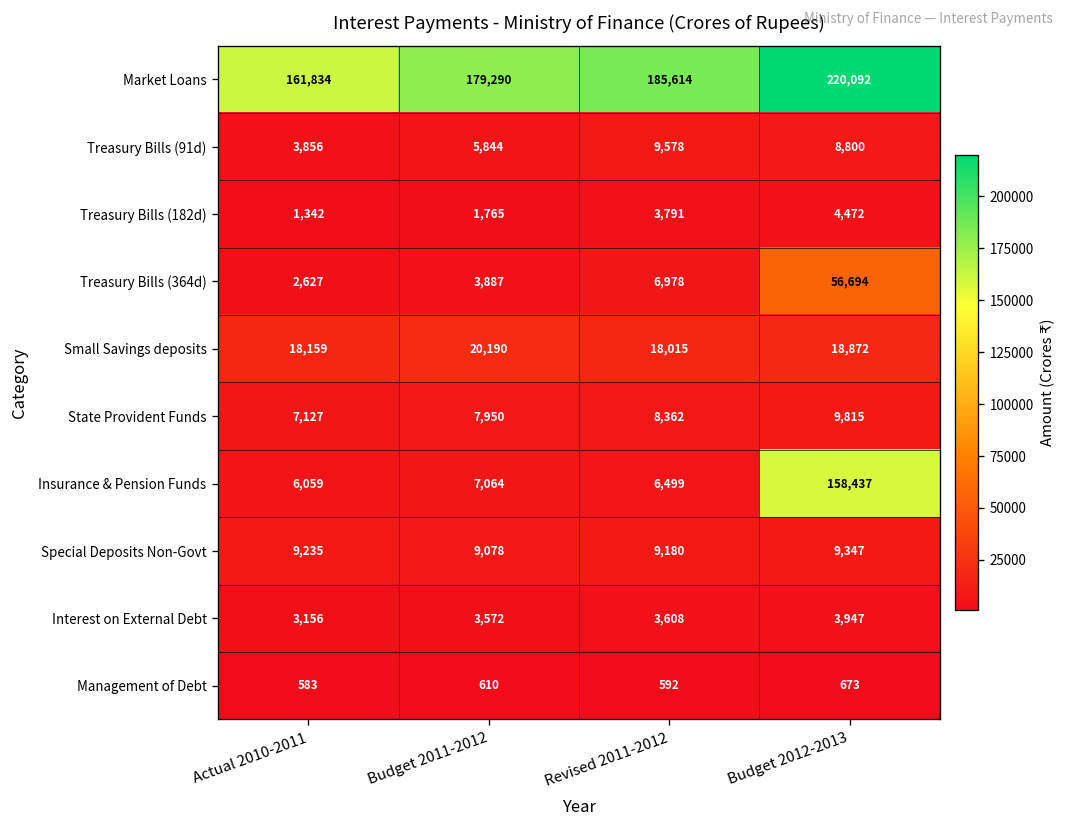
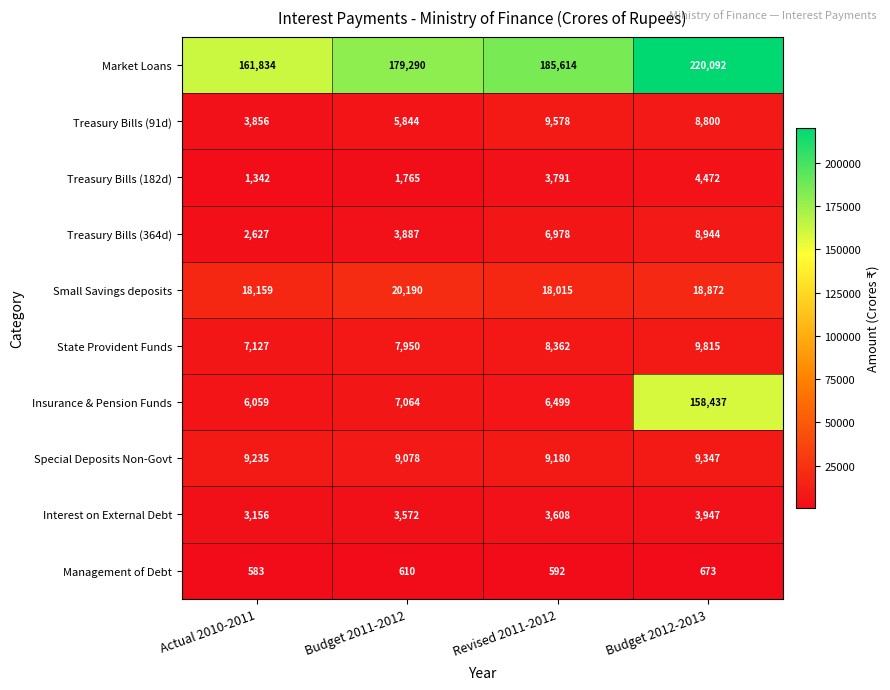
  {
    "Market Loans": {
      "Actual 2010-2011": "161,834",
      "Budget 2011-2012": "179,290",
      "Revised 2011-2012": "185,614",
      "Budget 2012-2013": "220,092"
    },
    "Treasury Bills (91d)": {
      "Actual 2010-2011": "3,856",
      "Budget 2011-2012": "5,844",
      "Revised 2011-2012": "9,578",
      "Budget 2012-2013": "8,800"
    },
    "Treasury Bills (182d)": {
      "Actual 2010-2011": "1,342",
      "Budget 2011-2012": "1,765",
      "Revised 2011-2012": "3,791",
      "Budget 2012-2013": "4,472"
    },
    "Treasury Bills (364d)": {
      "Actual 2010-2011": "2,627",
      "Budget 2011-2012": "3,887",
      "Revised 2011-2012": "6,978",
-     "Budget 2012-2013": "56,694"
+     "Budget 2012-2013": "8,944"
    },
    "Small Savings deposits": {
      "Actual 2010-2011": "18,159",
      "Budget 2011-2012": "20,190",
      "Revised 2011-2012": "18,015",
      "Budget 2012-2013": "18,872"
    },
    "State Provident Funds": {
      "Actual 2010-2011": "7,127",
      "Budget 2011-2012": "7,950",
      "Revised 2011-2012": "8,362",
      "Budget 2012-2013": "9,815"
    },
    "Insurance & Pension Funds": {
      "Actual 2010-2011": "6,059",
      "Budget 2011-2012": "7,064",
      "Revised 2011-2012": "6,499",
      "Budget 2012-2013": "158,437"
    },
    "Special Deposits Non-Govt": {
      "Actual 2010-2011": "9,235",
      "Budget 2011-2012": "9,078",
      "Revised 2011-2012": "9,180",
      "Budget 2012-2013": "9,347"
    },
    "Interest on External Debt": {
      "Actual 2010-2011": "3,156",
      "Budget 2011-2012": "3,572",
      "Revised 2011-2012": "3,608",
      "Budget 2012-2013": "3,947"
    },
    "Management of Debt": {
      "Actual 2010-2011": "583",
      "Budget 2011-2012": "610",
      "Revised 2011-2012": "592",
      "Budget 2012-2013": "673"
    }
  }
